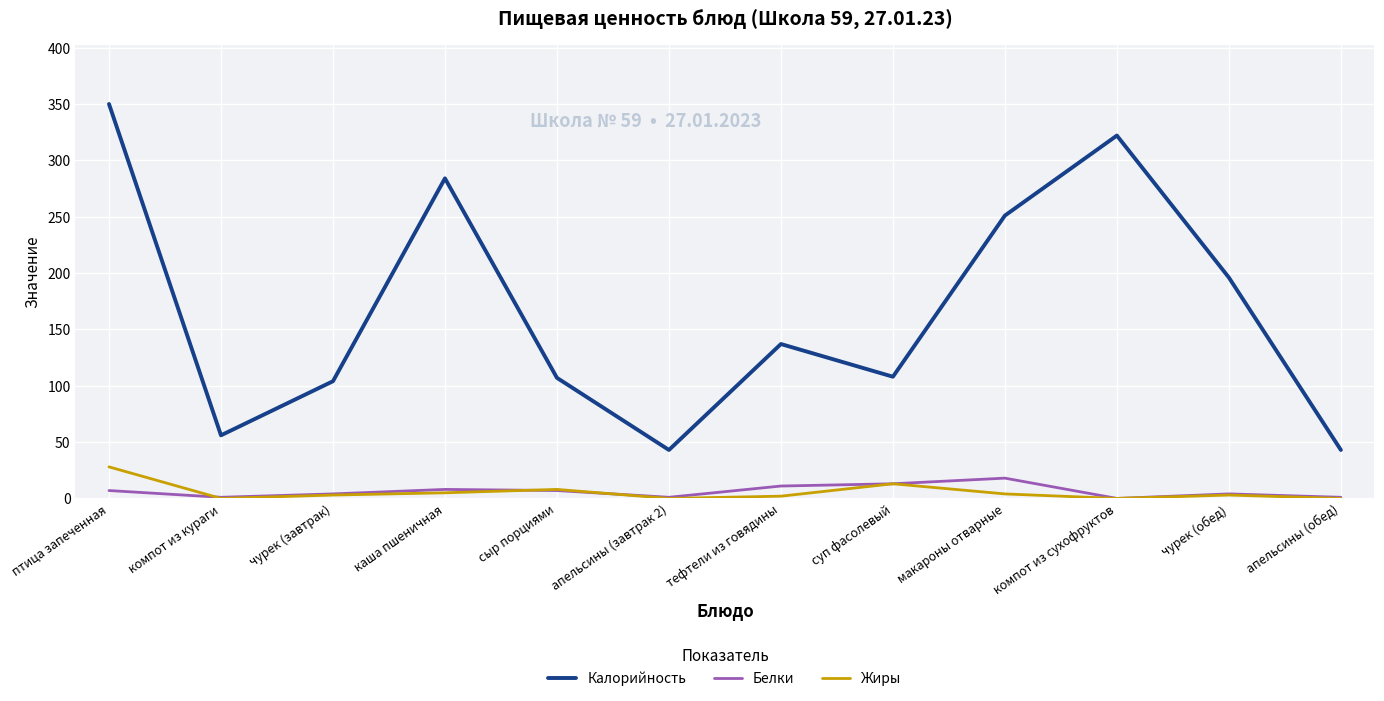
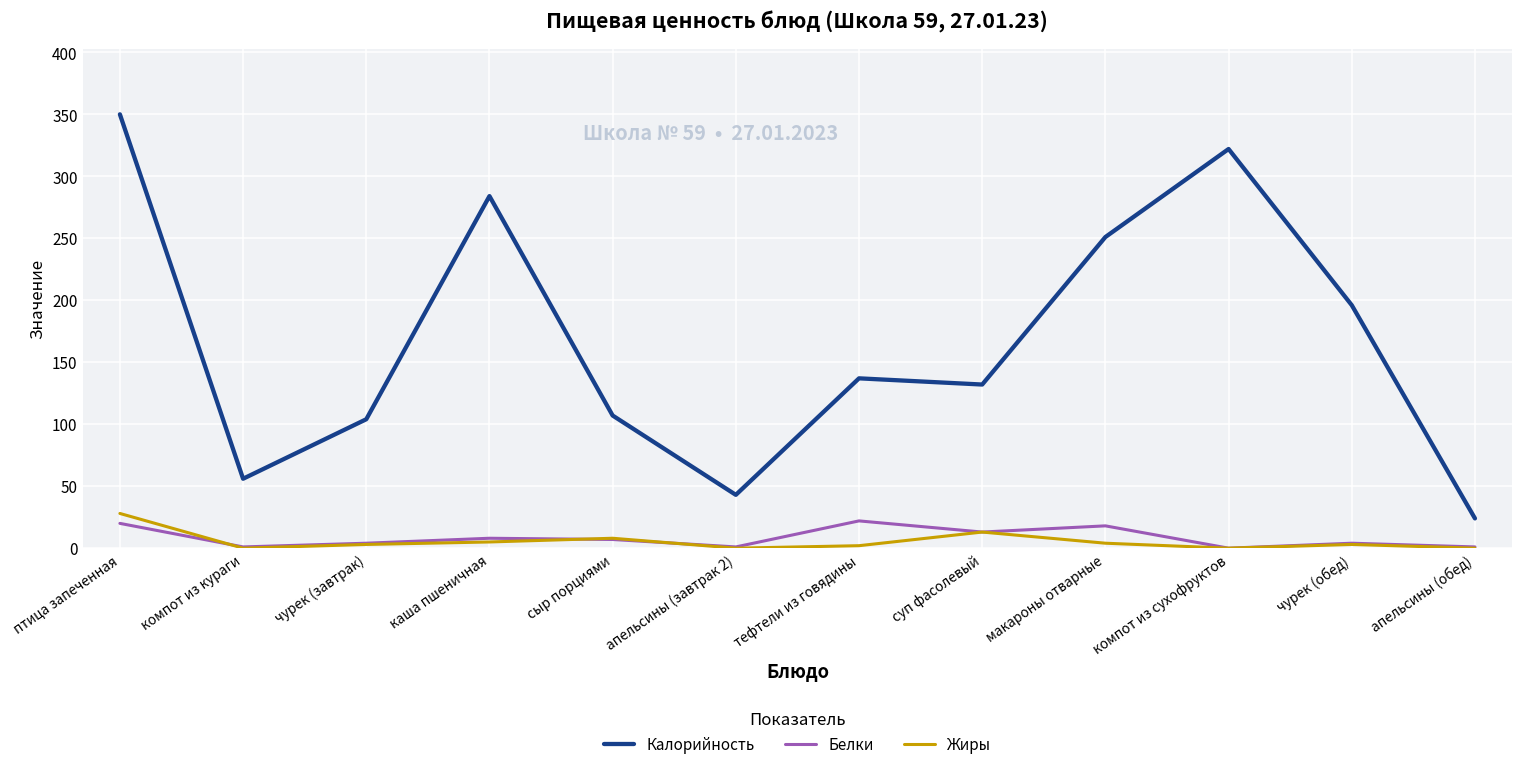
  {
    "Калорийность": {
      "птица запеченная": 350,
      "компот из кураги": 56,
      "чурек (завтрак)": 104,
      "каша пшеничная": 284,
      "сыр порциями": 107,
      "апельсины (завтрак 2)": 43,
      "тефтели из говядины": 137,
-     "суп фасолевый": 108,
+     "суп фасолевый": 132,
      "макароны отварные": 251,
      "компот из сухофруктов": 322,
      "чурек (обед)": 196,
-     "апельсины (обед)": 43
+     "апельсины (обед)": 24
    },
    "Белки": {
-     "птица запеченная": 7,
+     "птица запеченная": 20,
      "каша пшеничная": 8,
-     "тефтели из говядины": 11,
+     "тефтели из говядины": 22,
      "макароны отварные": 18
    },
    "Жиры": {
      "птица запеченная": 28,
      "каша пшеничная": 5,
      "тефтели из говядины": 2,
      "макароны отварные": 4
    }
  }
